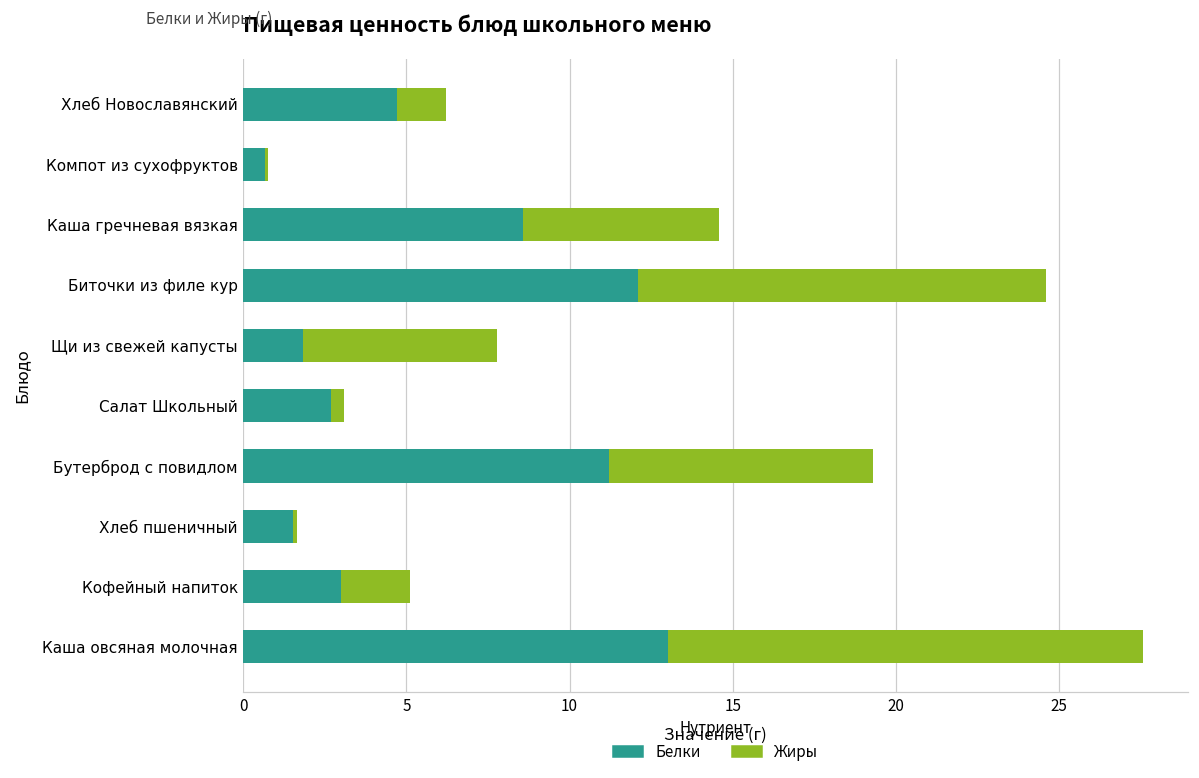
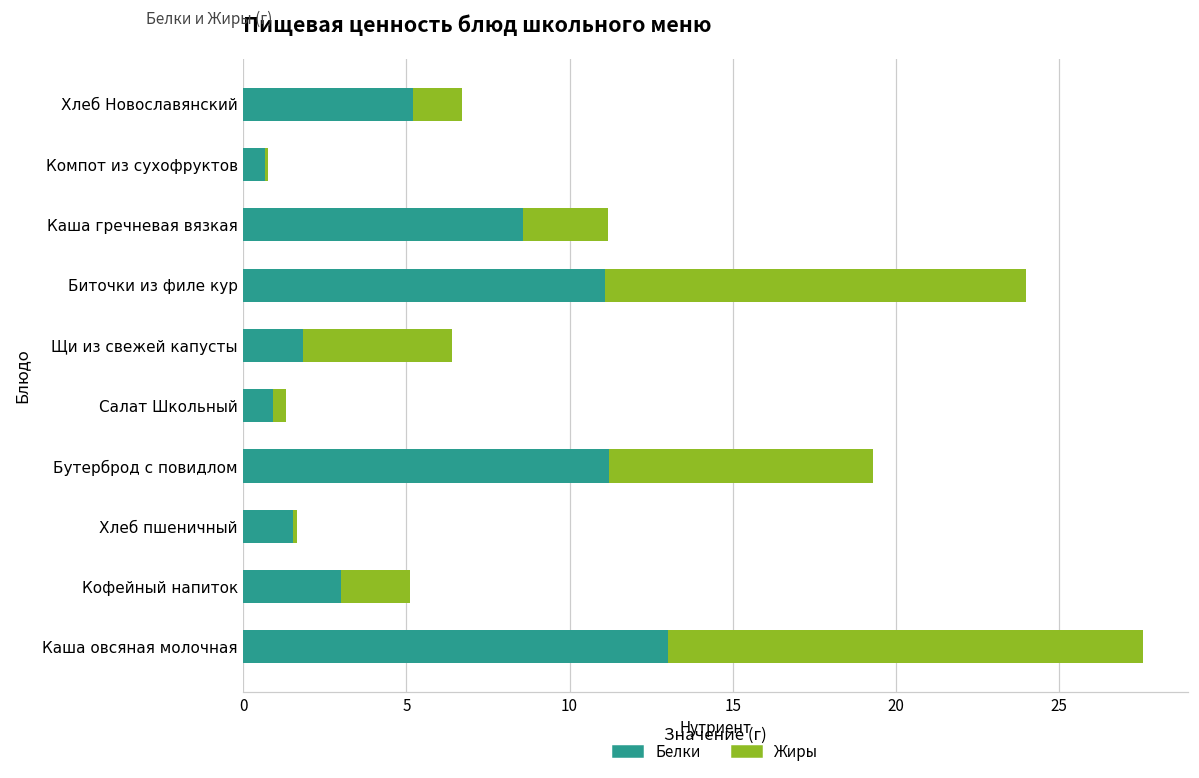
  {
    "Белки": {
-     "Хлеб Новославянский": 4.7,
+     "Хлеб Новославянский": 5.2,
      "Компот из сухофруктов": 0.7,
      "Каша гречневая вязкая": 8.6,
-     "Биточки из филе кур": 12.1,
+     "Биточки из филе кур": 11.1,
      "Щи из свежей капусты": 1.8,
-     "Салат Школьный": 2.7,
+     "Салат Школьный": 0.9,
      "Бутерброд с повидлом": 11.2,
      "Хлеб пшеничный": 1.5,
      "Кофейный напиток": 3.0,
      "Каша овсяная молочная": 13.0
    },
    "Жиры": {
      "Хлеб Новославянский": 1.5,
      "Компот из сухофруктов": 0.1,
-     "Каша гречневая вязкая": 6.0,
-     "Биточки из филе кур": 12.5,
-     "Щи из свежей капусты": 5.9,
+     "Каша гречневая вязкая": 2.6,
+     "Биточки из филе кур": 12.9,
+     "Щи из свежей капусты": 4.6,
      "Салат Школьный": 0.4,
      "Бутерброд с повидлом": 8.1,
      "Хлеб пшеничный": 0.1,
      "Кофейный напиток": 2.1,
      "Каша овсяная молочная": 14.6
    }
  }
